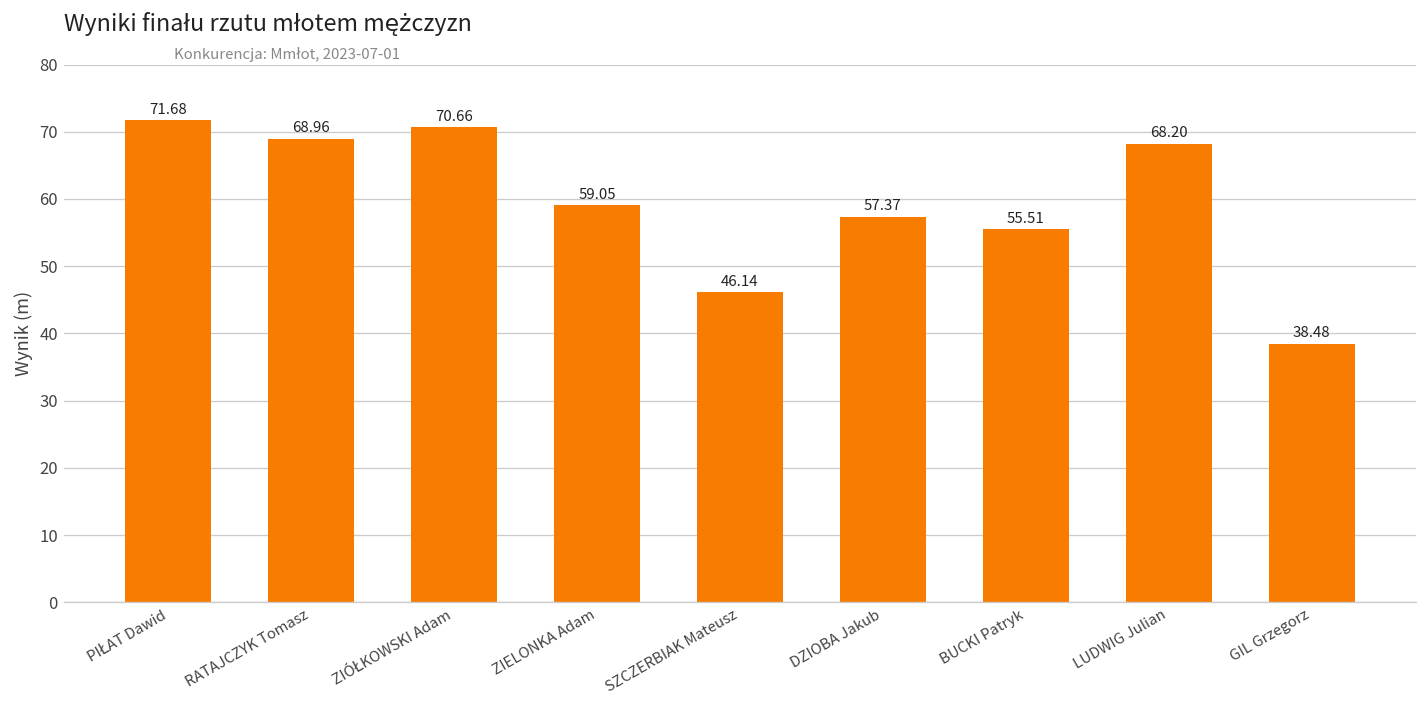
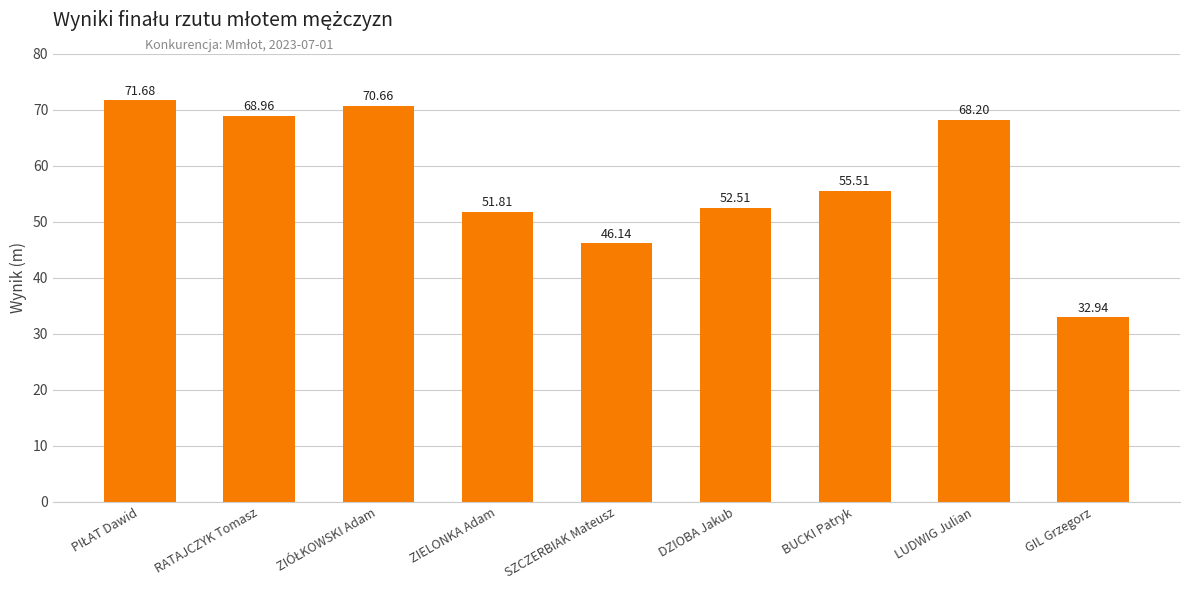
  {
    "PIŁAT Dawid": 71.68,
    "RATAJCZYK Tomasz": 68.96,
    "ZIÓŁKOWSKI Adam": 70.66,
-   "ZIELONKA Adam": 59.05,
+   "ZIELONKA Adam": 51.81,
    "SZCZERBIAK Mateusz": 46.14,
-   "DZIOBA Jakub": 57.37,
+   "DZIOBA Jakub": 52.51,
    "BUCKI Patryk": 55.51,
    "LUDWIG Julian": 68.20,
-   "GIL Grzegorz": 38.48
+   "GIL Grzegorz": 32.94
  }
